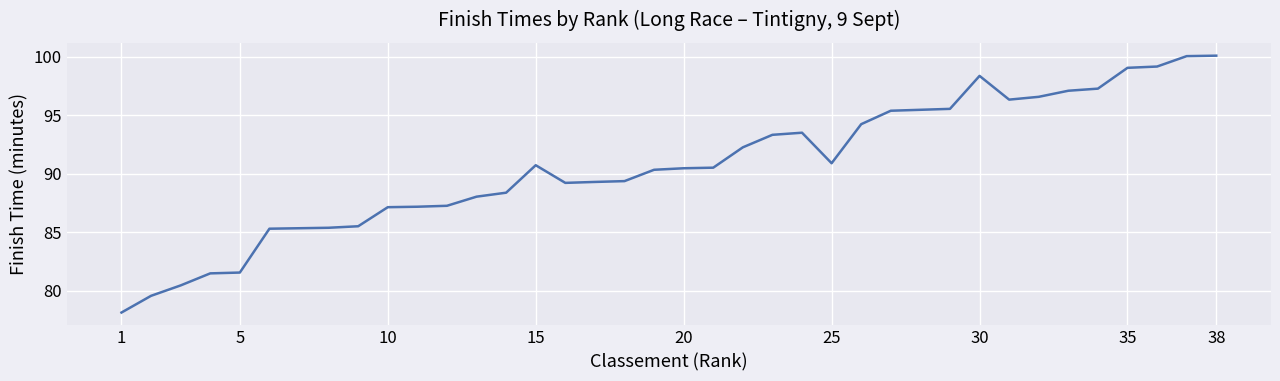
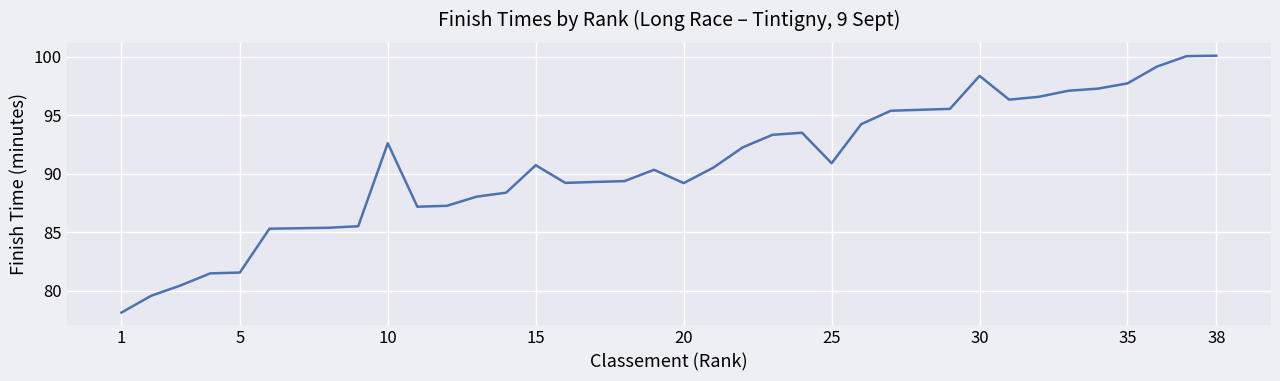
  {
    "1": 78.1,
    "5": 81.6,
-   "10": 87.1,
+   "10": 92.6,
    "15": 90.7,
-   "20": 90.5,
+   "20": 89.2,
    "25": 90.9,
    "30": 98.4,
-   "35": 99.1,
+   "35": 97.7,
    "38": 100.1
  }
